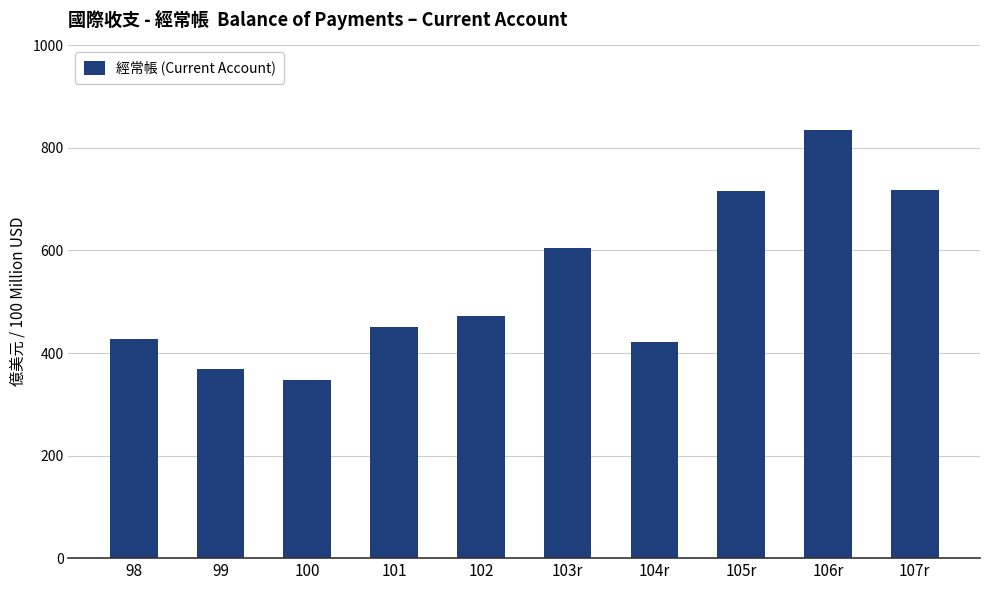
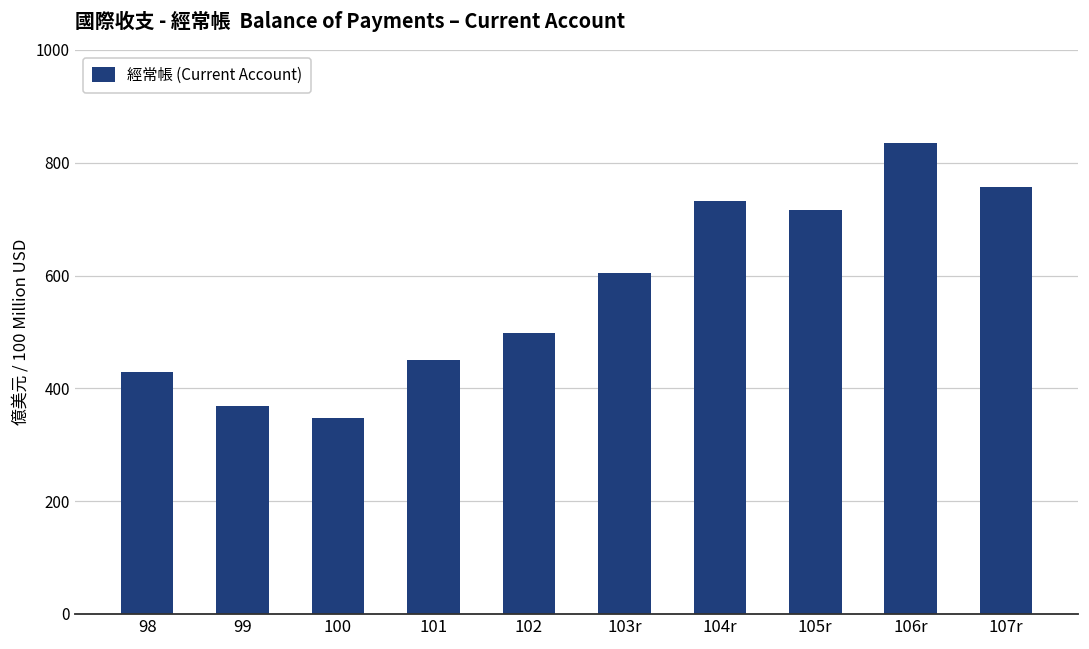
  {
    "98": 430,
    "99": 370,
    "100": 350,
    "101": 450,
-   "102": 470,
+   "102": 500,
    "103r": 610,
-   "104r": 420,
+   "104r": 730,
    "105r": 720,
    "106r": 840,
-   "107r": 720
+   "107r": 760
  }
